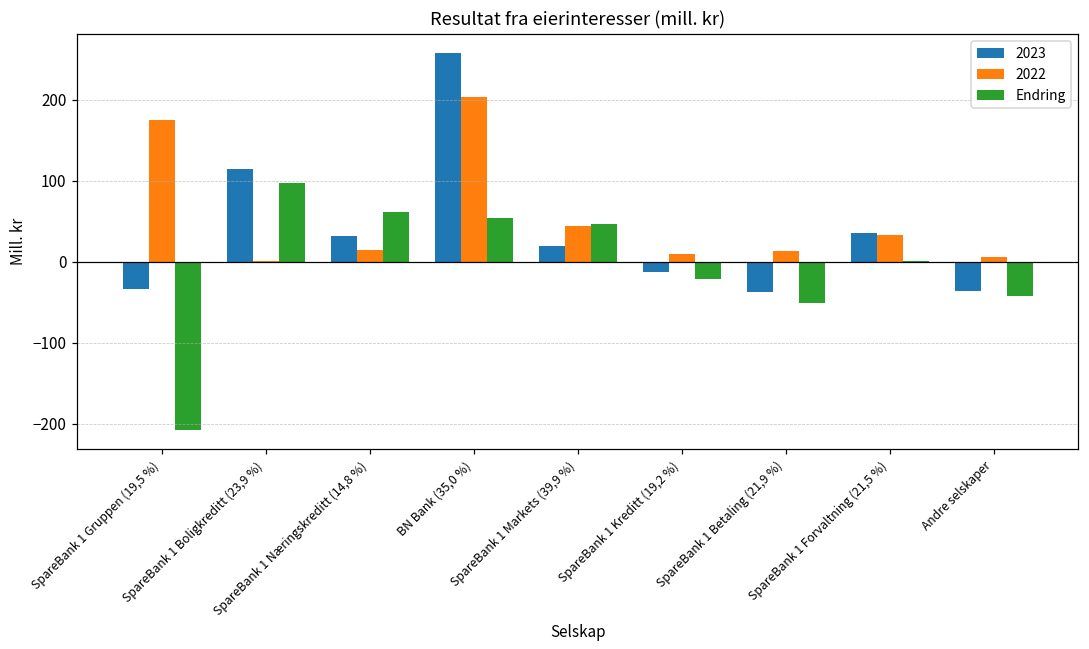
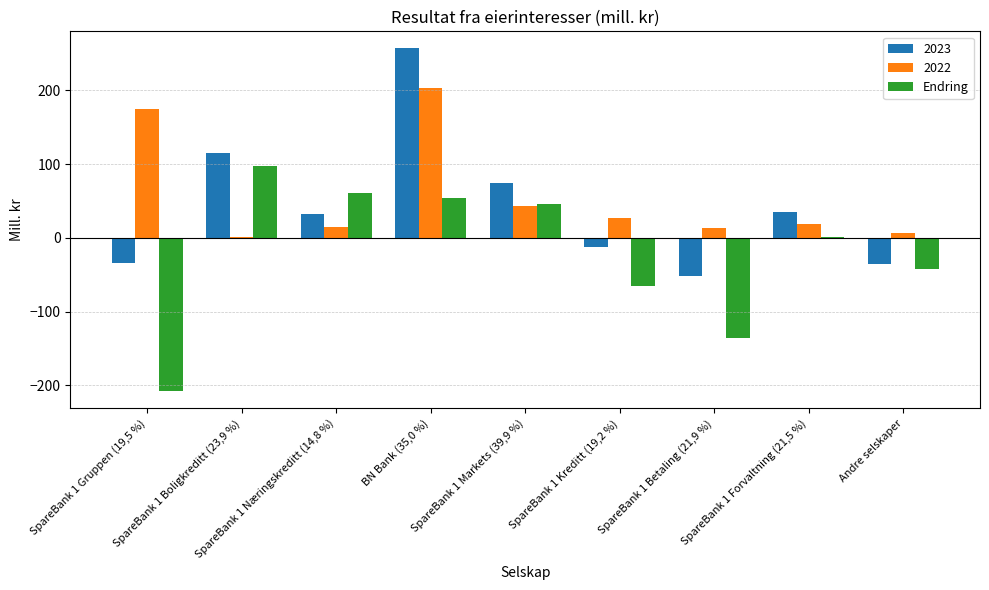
  {
    "2023": {
      "SpareBank 1 Gruppen (19,5 %)": -30,
      "SpareBank 1 Boligkreditt (23,9 %)": 110,
      "SpareBank 1 Næringskreditt (14,8 %)": 30,
      "BN Bank (35,0 %)": 260,
-     "SpareBank 1 Markets (39,9 %)": 20,
+     "SpareBank 1 Markets (39,9 %)": 70,
      "SpareBank 1 Kreditt (19,2 %)": -10,
-     "SpareBank 1 Betaling (21,9 %)": -40,
+     "SpareBank 1 Betaling (21,9 %)": -50,
      "SpareBank 1 Forvaltning (21,5 %)": 40,
      "Andre selskaper": -40
    },
    "2022": {
      "SpareBank 1 Gruppen (19,5 %)": 180,
      "SpareBank 1 Næringskreditt (14,8 %)": 10,
      "BN Bank (35,0 %)": 200,
      "SpareBank 1 Markets (39,9 %)": 40,
-     "SpareBank 1 Kreditt (19,2 %)": 10,
+     "SpareBank 1 Kreditt (19,2 %)": 30,
      "SpareBank 1 Betaling (21,9 %)": 10,
-     "SpareBank 1 Forvaltning (21,5 %)": 30,
+     "SpareBank 1 Forvaltning (21,5 %)": 20,
      "Andre selskaper": 10
    },
    "Endring": {
      "SpareBank 1 Gruppen (19,5 %)": -210,
      "SpareBank 1 Boligkreditt (23,9 %)": 100,
      "SpareBank 1 Næringskreditt (14,8 %)": 60,
      "BN Bank (35,0 %)": 50,
      "SpareBank 1 Markets (39,9 %)": 50,
-     "SpareBank 1 Kreditt (19,2 %)": -20,
-     "SpareBank 1 Betaling (21,9 %)": -50,
+     "SpareBank 1 Kreditt (19,2 %)": -70,
+     "SpareBank 1 Betaling (21,9 %)": -140,
      "Andre selskaper": -40
    }
  }
